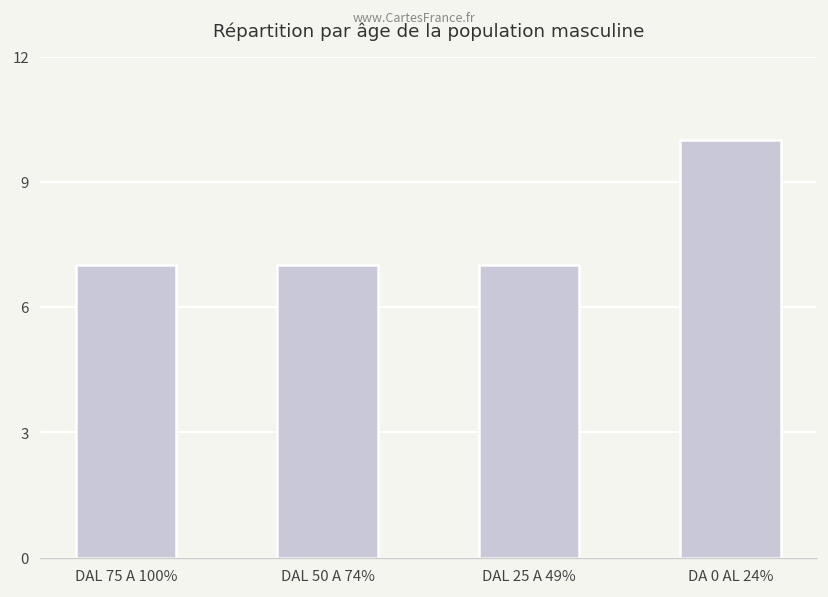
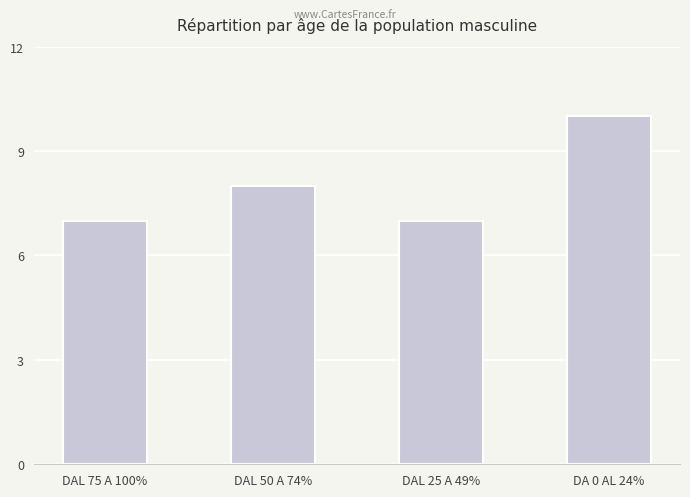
  {
    "DAL 75 A 100%": 7,
-   "DAL 50 A 74%": 7,
+   "DAL 50 A 74%": 8,
    "DAL 25 A 49%": 7,
    "DA 0 AL 24%": 10
  }
